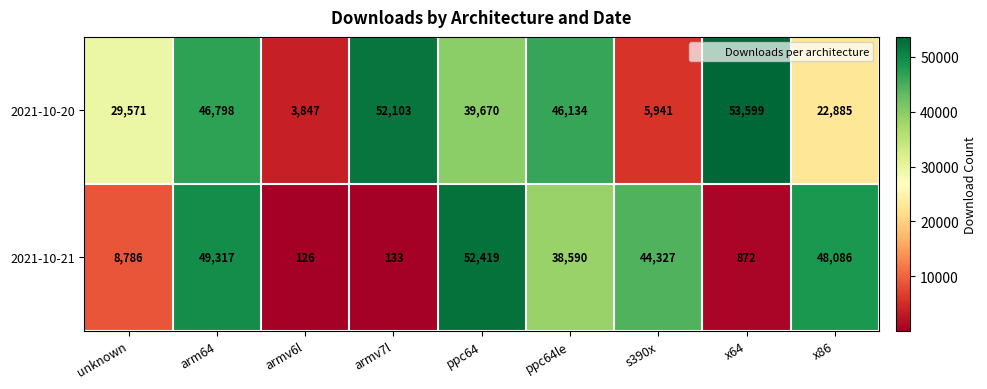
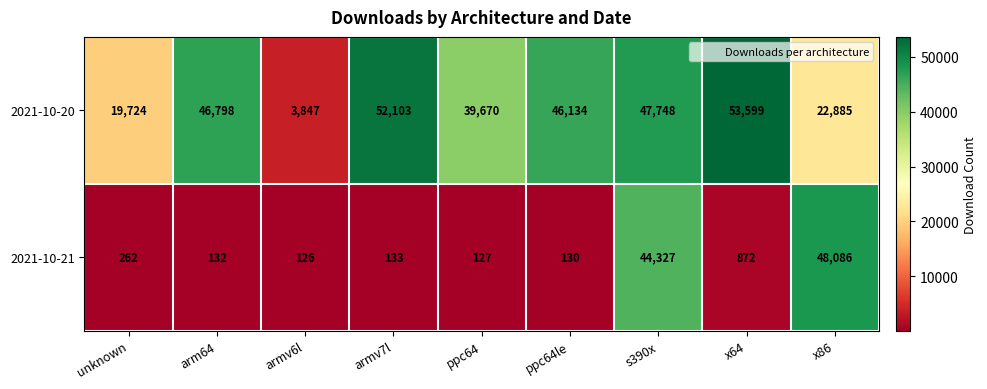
  {
    "2021-10-20": {
-     "unknown": "29,571",
+     "unknown": "19,724",
      "arm64": "46,798",
      "armv6l": "3,847",
      "armv7l": "52,103",
      "ppc64": "39,670",
      "ppc64le": "46,134",
-     "s390x": "5,941",
+     "s390x": "47,748",
      "x64": "53,599",
      "x86": "22,885"
    },
    "2021-10-21": {
-     "unknown": "8,786",
-     "arm64": "49,317",
+     "unknown": "262",
+     "arm64": "132",
      "armv6l": "126",
      "armv7l": "133",
-     "ppc64": "52,419",
-     "ppc64le": "38,590",
+     "ppc64": "127",
+     "ppc64le": "130",
      "s390x": "44,327",
      "x64": "872",
      "x86": "48,086"
    }
  }
